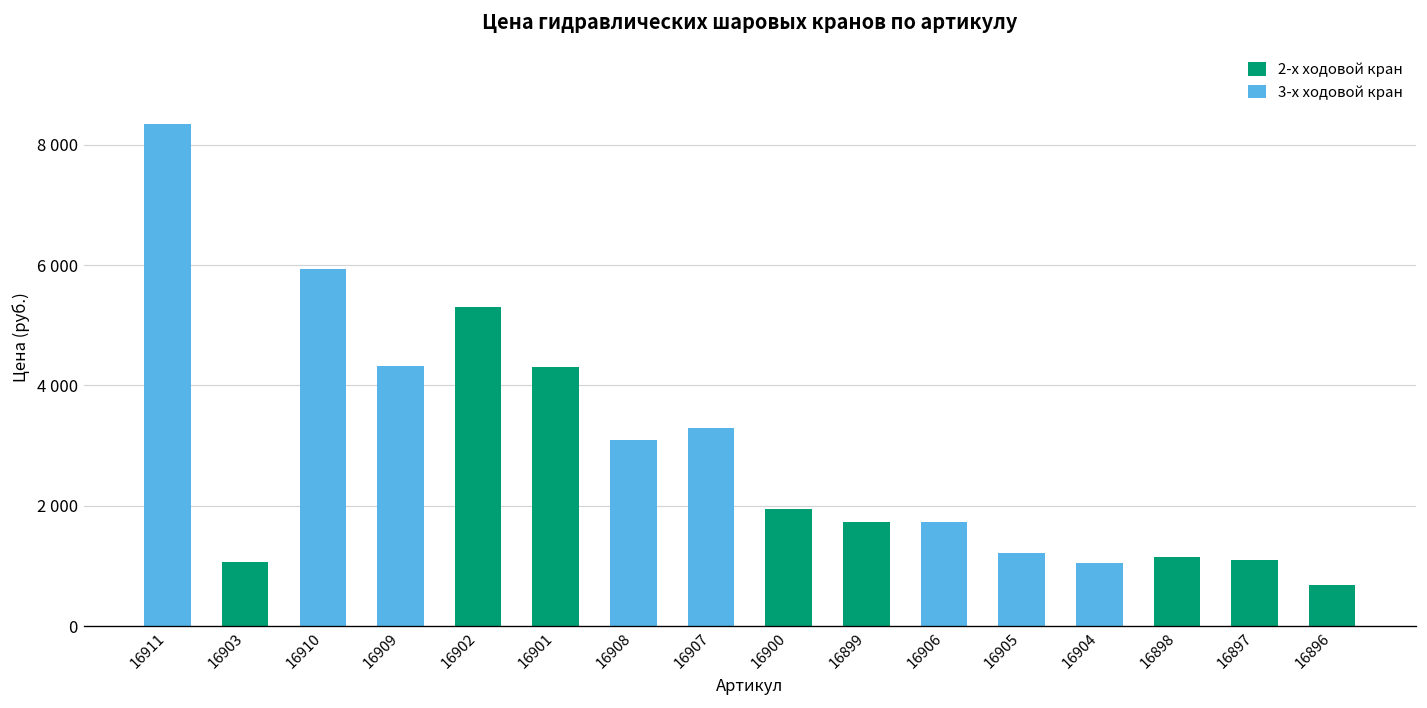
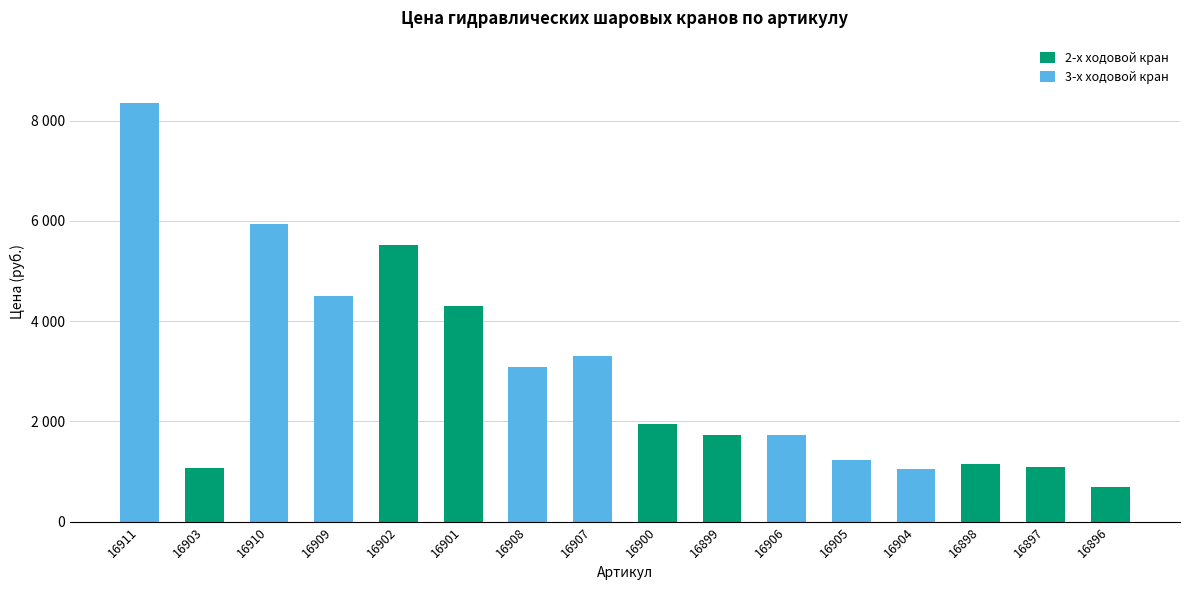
  {
    "2-х ходовой кран": {
      "16911": 0,
      "16903": 1100,
      "16910": 0,
      "16909": 0,
-     "16902": 5300,
+     "16902": 5500,
      "16901": 4300,
      "16908": 0,
      "16907": 0,
      "16900": 2000,
      "16899": 1700,
      "16906": 0,
      "16905": 0,
      "16904": 0,
      "16898": 1200,
      "16897": 1100,
      "16896": 700
    },
    "3-х ходовой кран": {
      "16911": 8300,
      "16903": 0,
      "16910": 5900,
-     "16909": 4300,
+     "16909": 4500,
      "16902": 0,
      "16901": 0,
      "16908": 3100,
      "16907": 3300,
      "16900": 0,
      "16899": 0,
      "16906": 1700,
      "16905": 1200,
      "16904": 1100,
      "16898": 0,
      "16897": 0,
      "16896": 0
    }
  }
